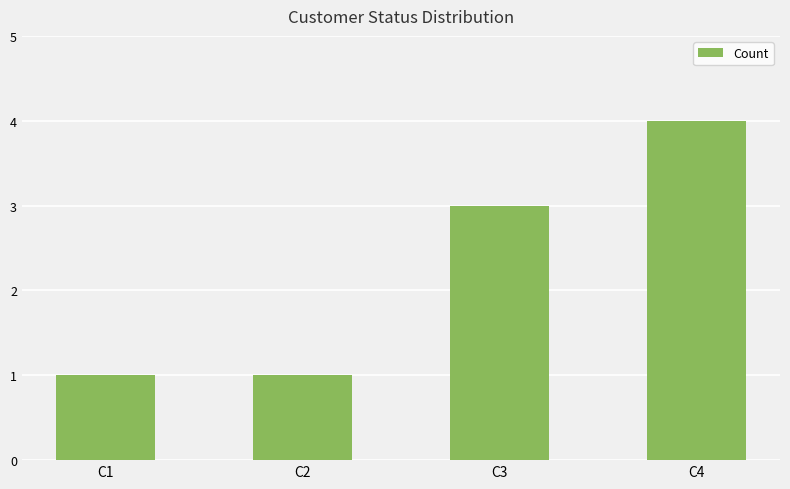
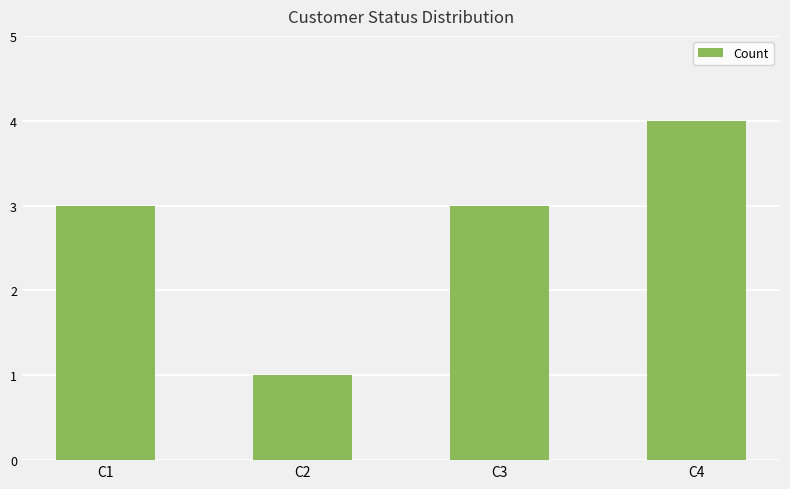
  {
-   "C1": 1,
+   "C1": 3,
    "C2": 1,
    "C3": 3,
    "C4": 4
  }
